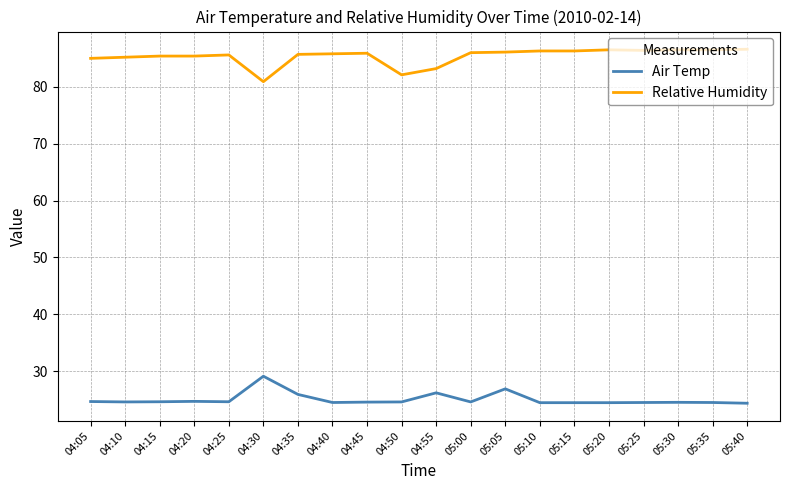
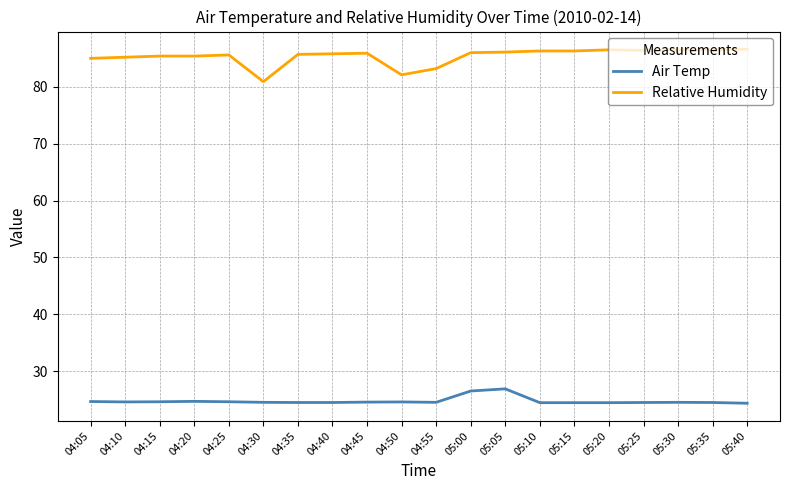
  {
    "Air Temp": {
      "04:05": 25,
      "04:10": 25,
      "04:15": 25,
      "04:20": 25,
      "04:25": 25,
-     "04:30": 29,
-     "04:35": 26,
+     "04:30": 25,
+     "04:35": 24,
      "04:40": 24,
      "04:45": 25,
      "04:50": 25,
-     "04:55": 26,
-     "05:00": 25,
+     "04:55": 25,
+     "05:00": 27,
      "05:05": 27,
      "05:10": 24,
      "05:15": 24,
      "05:20": 24,
      "05:25": 24,
      "05:30": 25,
      "05:35": 24,
      "05:40": 24
    },
    "Relative Humidity": {
      "04:05": 85,
      "04:10": 85,
      "04:15": 85,
      "04:20": 85,
      "04:25": 86,
      "04:30": 81,
      "04:35": 86,
      "04:40": 86,
      "04:45": 86,
      "04:50": 82,
      "04:55": 83,
      "05:00": 86,
      "05:05": 86,
      "05:10": 86,
      "05:15": 86
    }
  }
